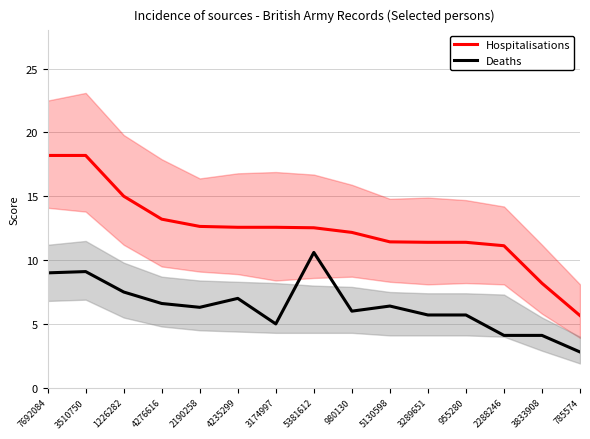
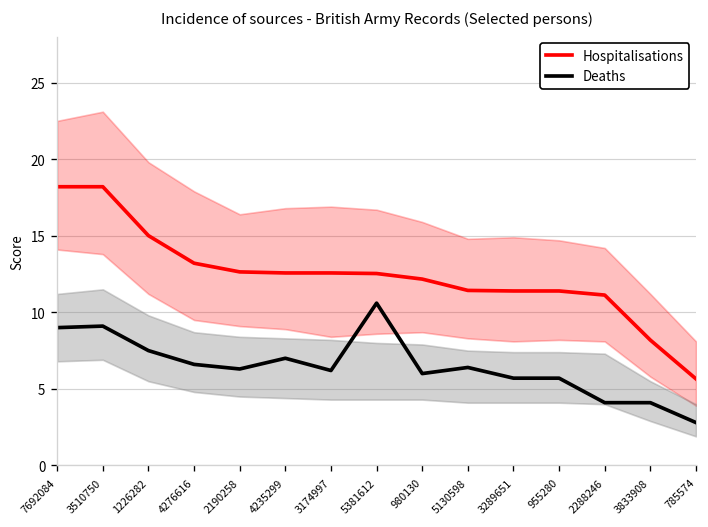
  {
    "Deaths": {
      "7692084": 9.0,
      "3510750": 9.1,
      "1226282": 7.5,
      "4276616": 6.6,
      "2190258": 6.3,
      "4235299": 7.0,
-     "3174997": 5.0,
+     "3174997": 6.2,
      "5381612": 10.6,
      "980130": 6.0,
      "5130598": 6.4,
      "3289651": 5.7,
      "955280": 5.7,
      "2288246": 4.1,
      "3833908": 4.1,
      "785574": 2.8
    }
  }
